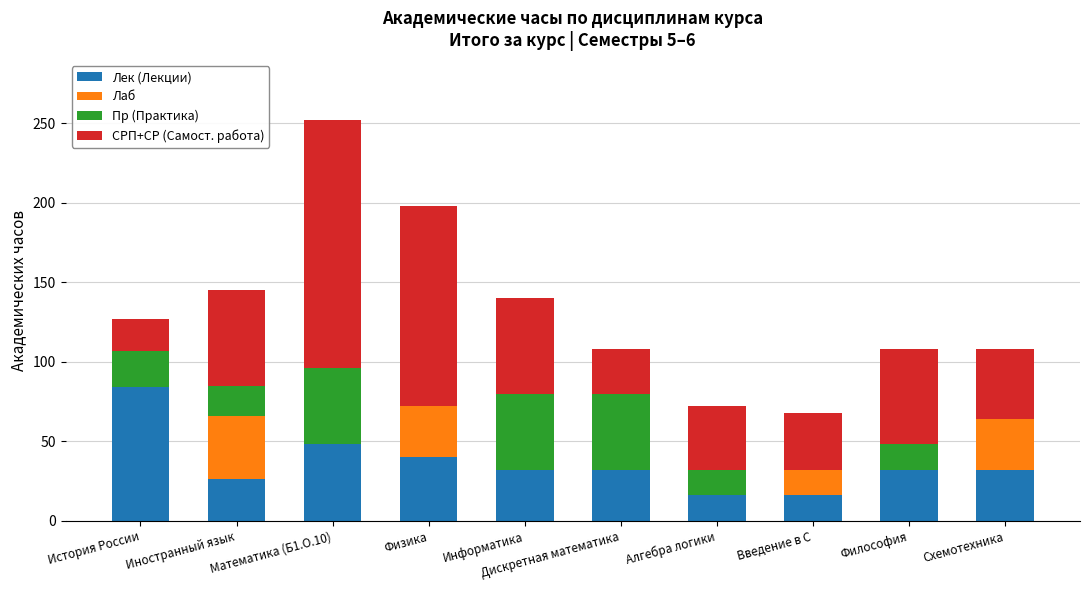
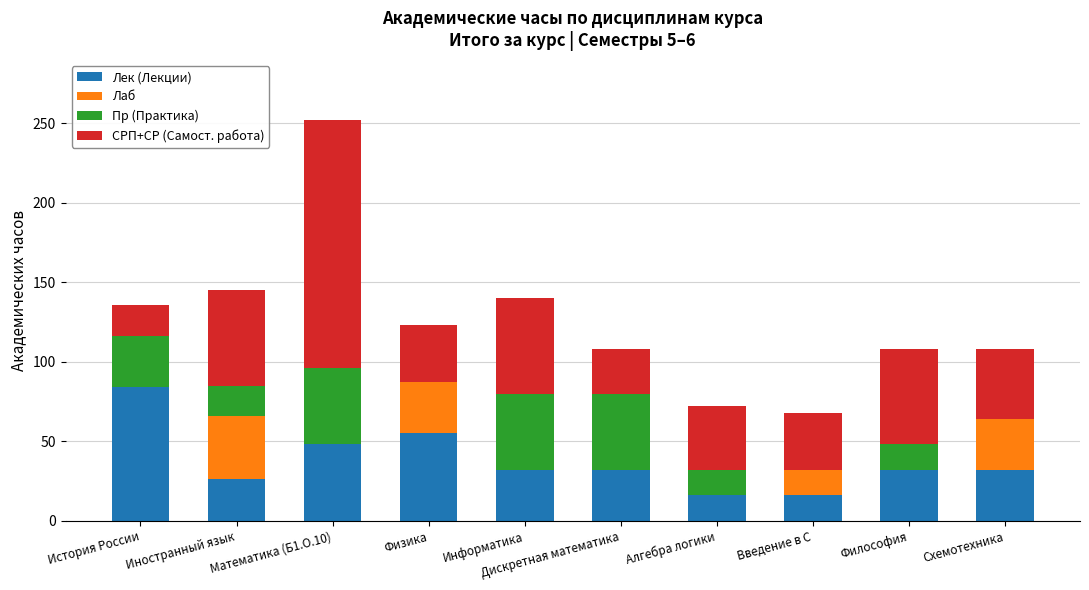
  {
    "Лек (Лекции)": {
      "История России": 84,
      "Иностранный язык": 26,
      "Математика (Б1.О.10)": 48,
-     "Физика": 40,
+     "Физика": 55,
      "Информатика": 32,
      "Дискретная математика": 32,
      "Алгебра логики": 16,
      "Введение в С": 16,
      "Философия": 32,
      "Схемотехника": 32
    },
    "Лаб": {
      "История России": 0,
      "Иностранный язык": 40,
      "Математика (Б1.О.10)": 0,
      "Физика": 32,
      "Информатика": 0,
      "Дискретная математика": 0,
      "Алгебра логики": 0,
      "Введение в С": 16,
      "Философия": 0,
      "Схемотехника": 32
    },
    "Пр (Практика)": {
-     "История России": 23,
+     "История России": 32,
      "Иностранный язык": 19,
      "Математика (Б1.О.10)": 48,
      "Физика": 0,
      "Информатика": 48,
      "Дискретная математика": 48,
      "Алгебра логики": 16,
      "Введение в С": 0,
      "Философия": 16,
      "Схемотехника": 0
    },
    "СРП+СР (Самост. работа)": {
      "История России": 20,
      "Иностранный язык": 60,
      "Математика (Б1.О.10)": 156,
-     "Физика": 126,
+     "Физика": 36,
      "Информатика": 60,
      "Дискретная математика": 28,
      "Алгебра логики": 40,
      "Введение в С": 36,
      "Философия": 60,
      "Схемотехника": 44
    }
  }
